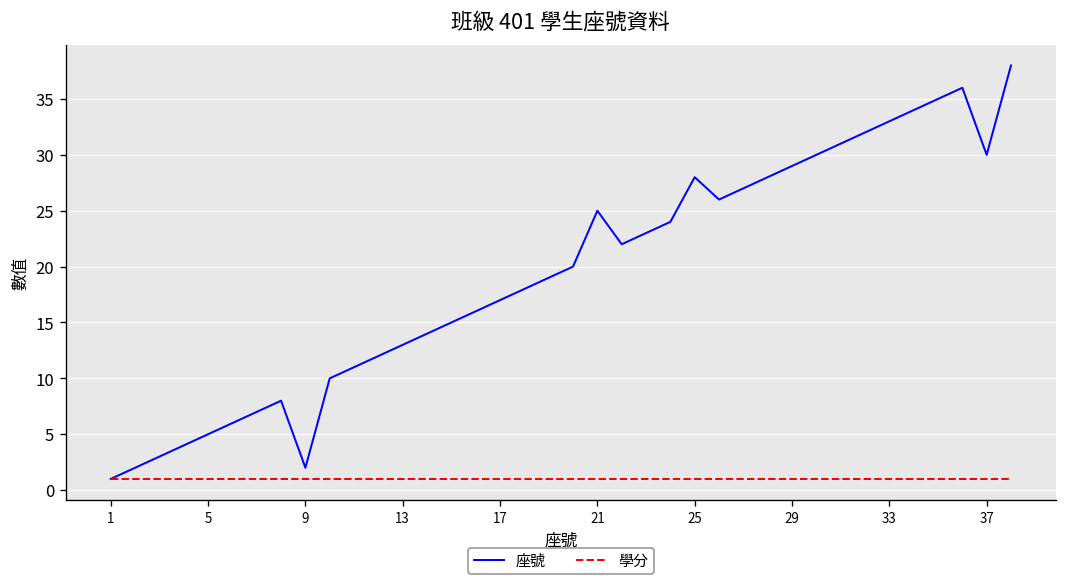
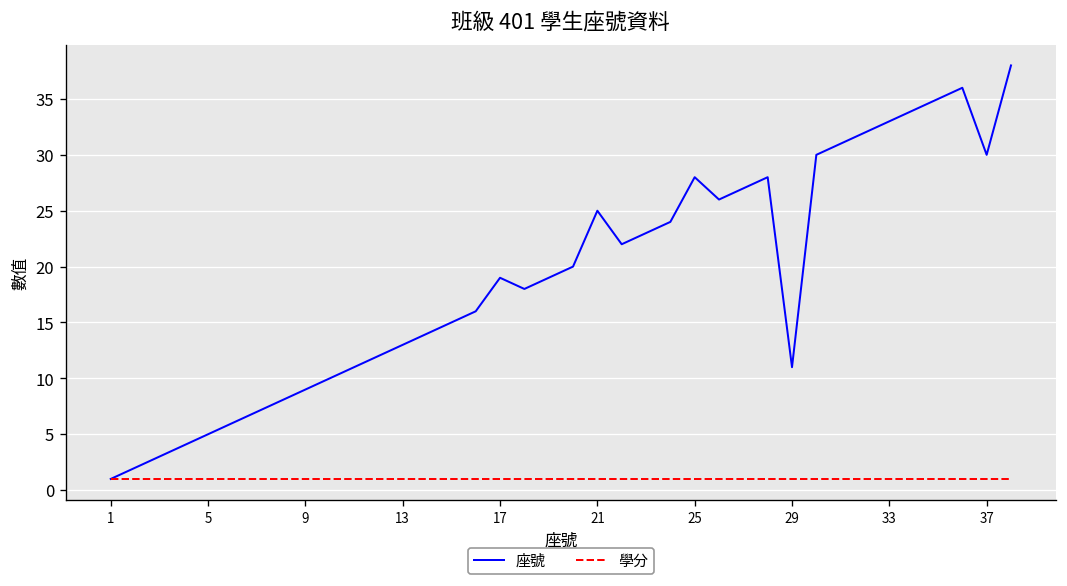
  {
    "座號": {
      "5": 5,
-     "9": 2,
+     "9": 9,
      "13": 13,
-     "17": 17,
+     "17": 19,
      "21": 25,
      "25": 28,
-     "29": 29,
+     "29": 11,
      "33": 33,
      "37": 30
    },
    "學分": {
      "5": 1,
      "9": 1,
      "13": 1,
      "17": 1,
      "21": 1,
      "25": 1,
      "29": 1,
      "33": 1,
      "37": 1
    }
  }
